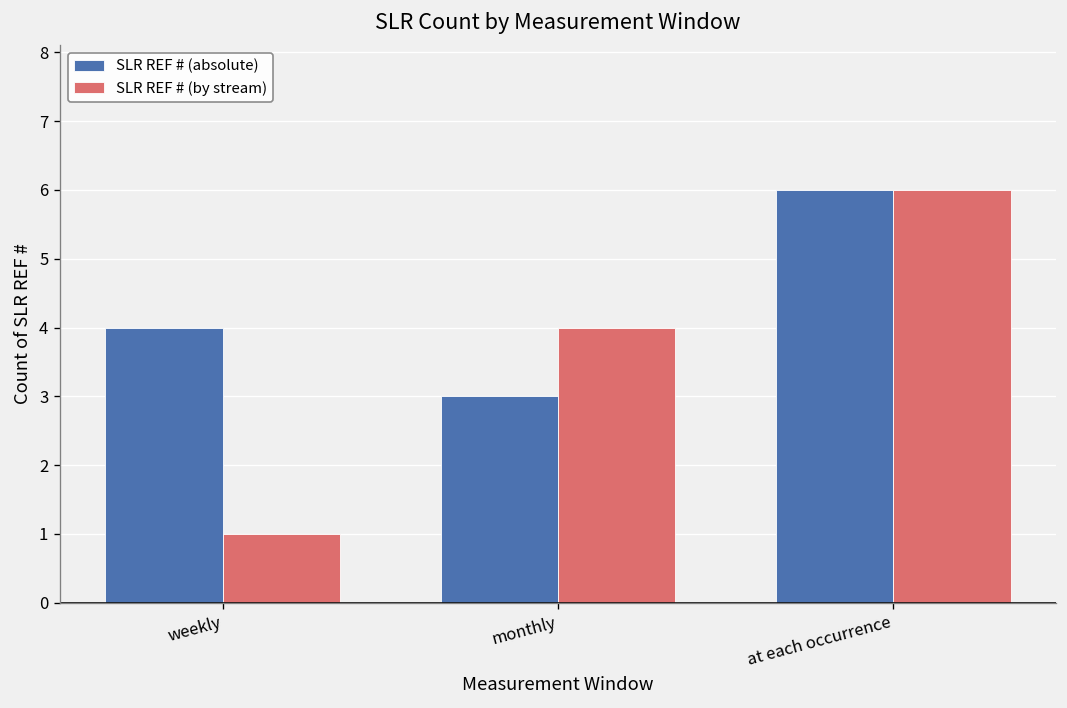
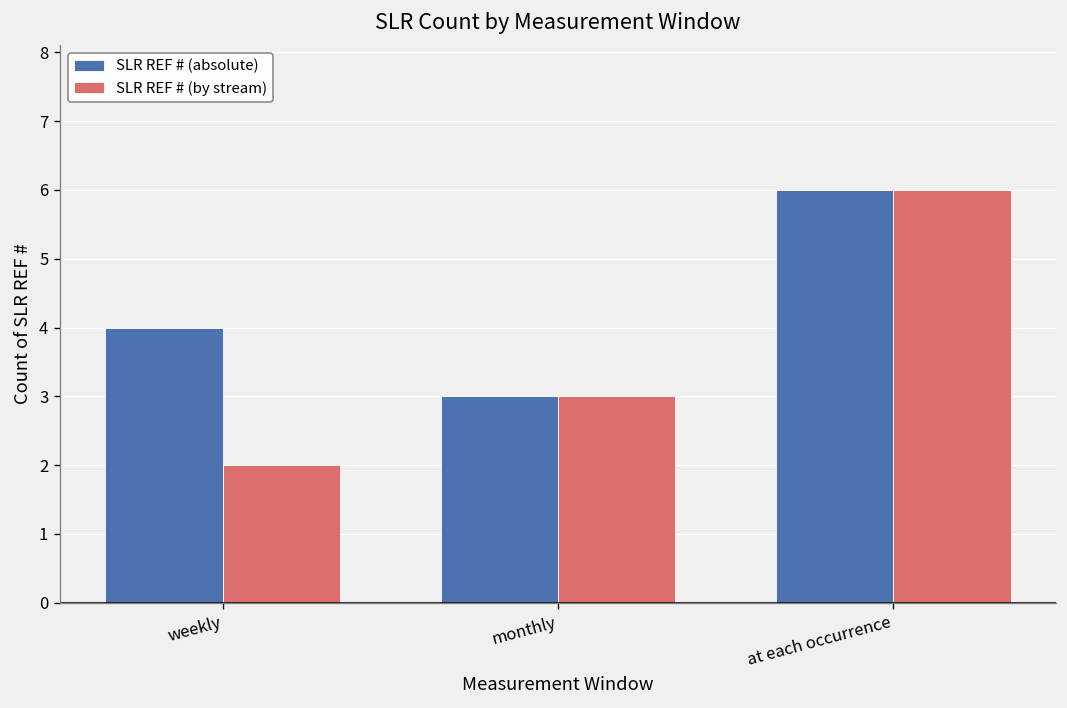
  {
    "SLR REF # (absolute)": {
      "weekly": 4,
      "monthly": 3,
      "at each occurrence": 6
    },
    "SLR REF # (by stream)": {
-     "weekly": 1,
-     "monthly": 4,
+     "weekly": 2,
+     "monthly": 3,
      "at each occurrence": 6
    }
  }
